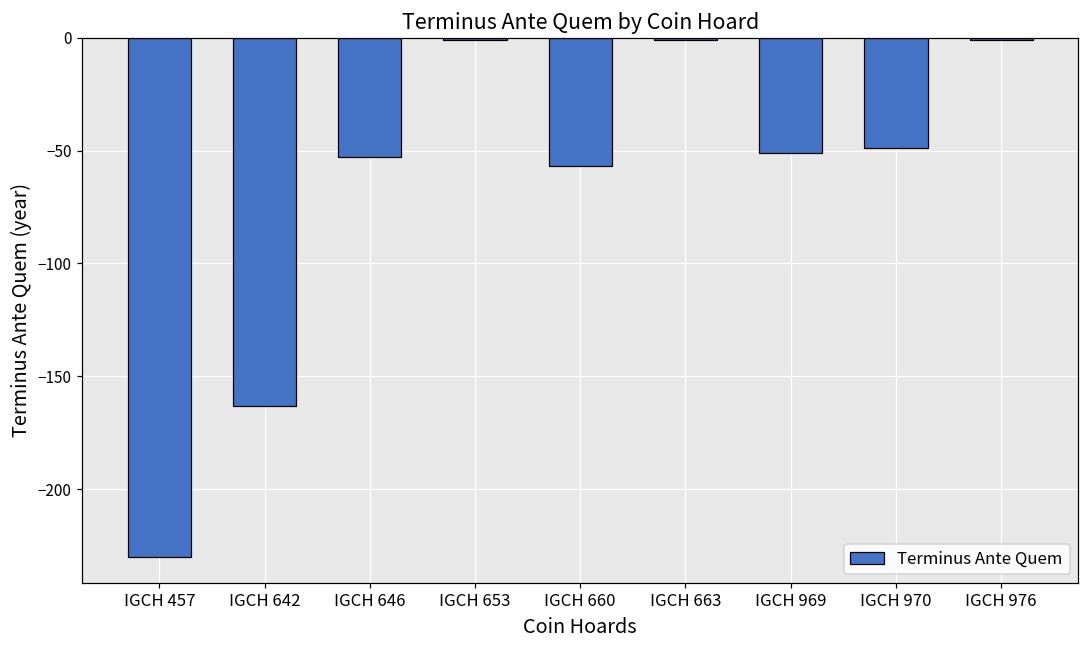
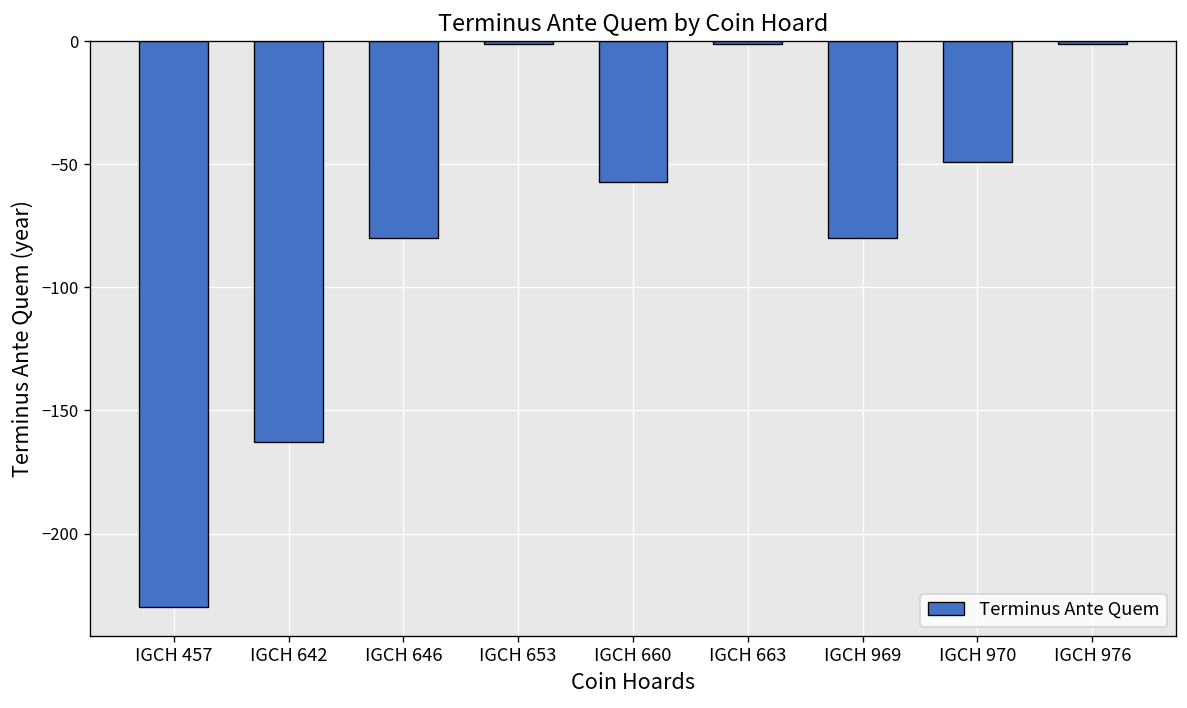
  {
    "IGCH 457": -230,
    "IGCH 642": -163,
-   "IGCH 646": -53,
+   "IGCH 646": -80,
    "IGCH 660": -57,
-   "IGCH 969": -51,
+   "IGCH 969": -80,
    "IGCH 970": -49
  }
